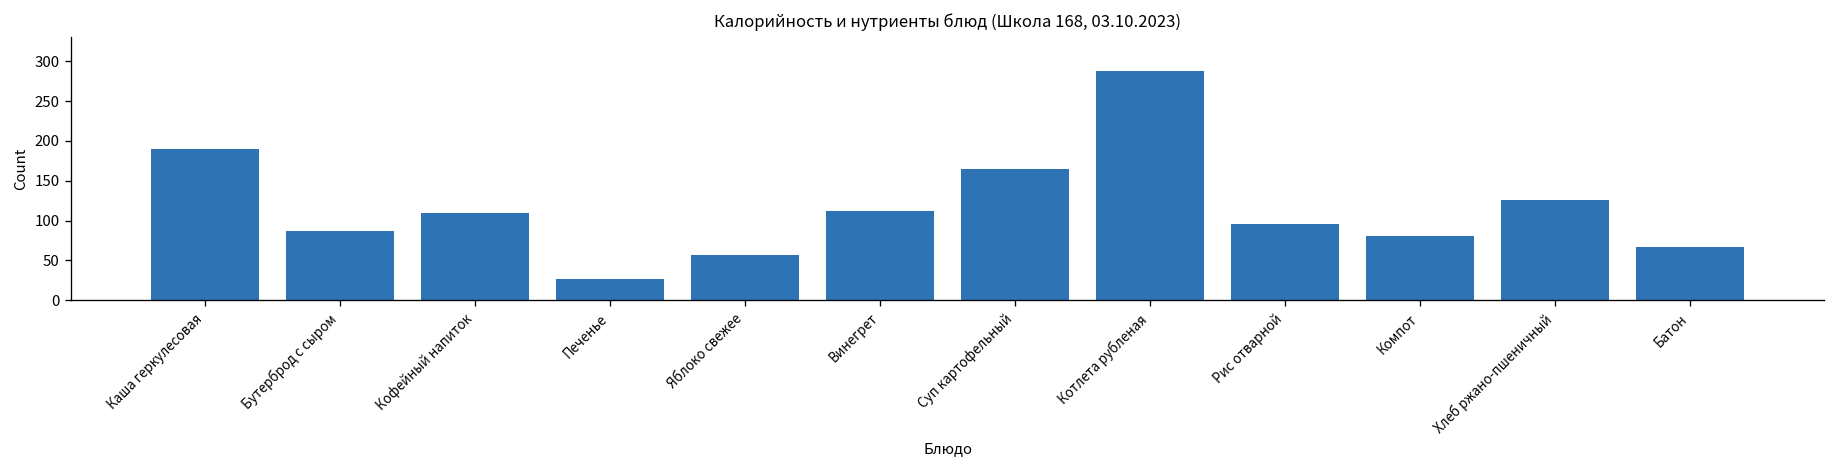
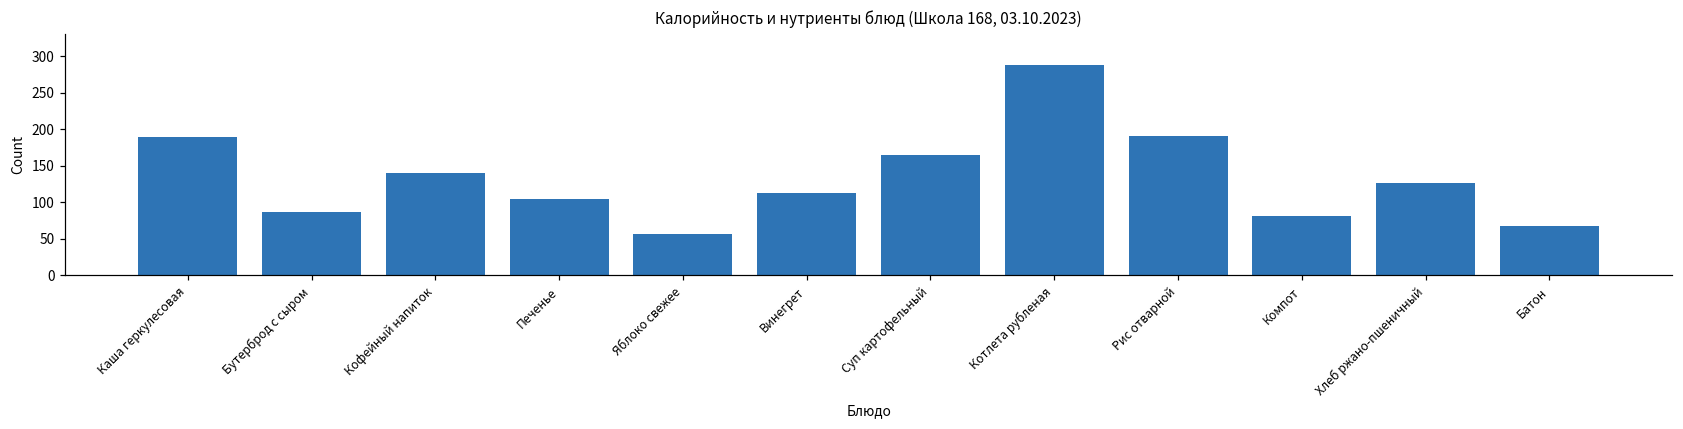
  {
    "Каша геркулесовая": 190,
    "Бутерброд с сыром": 90,
-   "Кофейный напиток": 110,
-   "Печенье": 30,
+   "Кофейный напиток": 140,
+   "Печенье": 100,
    "Яблоко свежее": 60,
    "Винегрет": 110,
    "Суп картофельный": 170,
    "Котлета рубленая": 290,
-   "Рис отварной": 100,
+   "Рис отварной": 190,
    "Компот": 80,
    "Хлеб ржано-пшеничный": 130,
    "Батон": 70
  }
